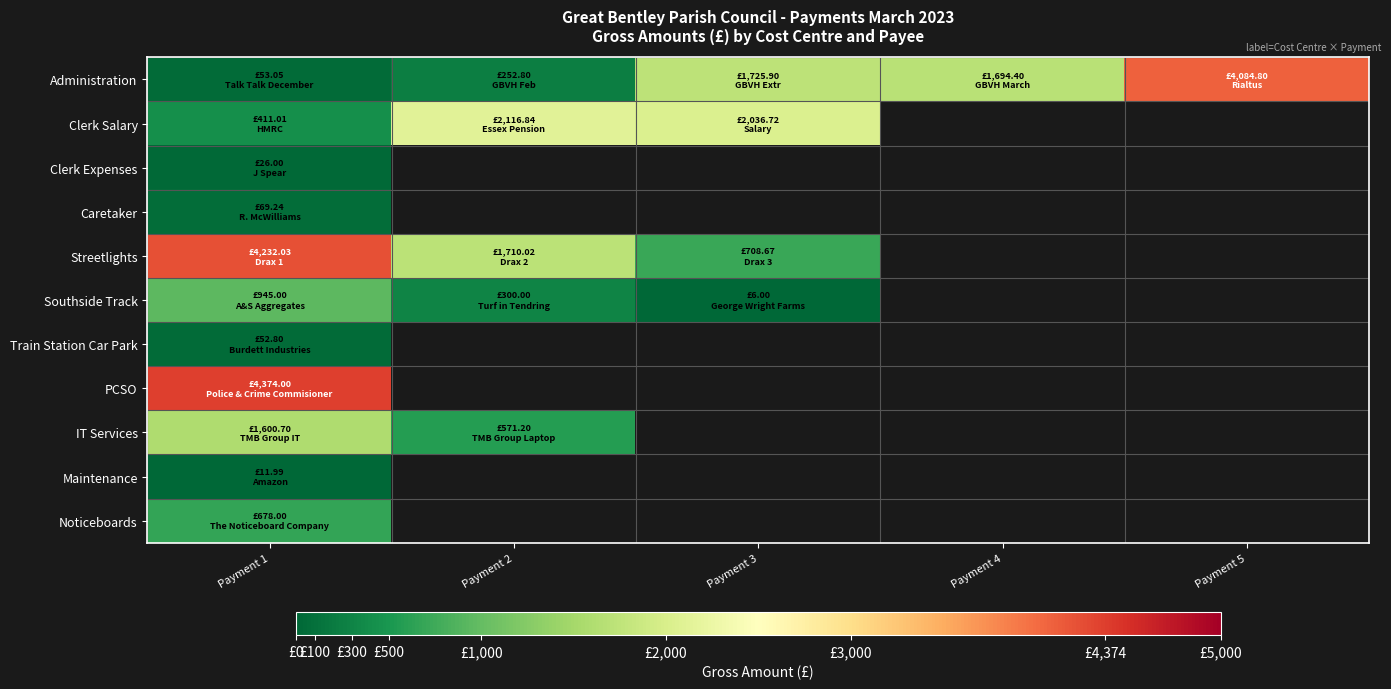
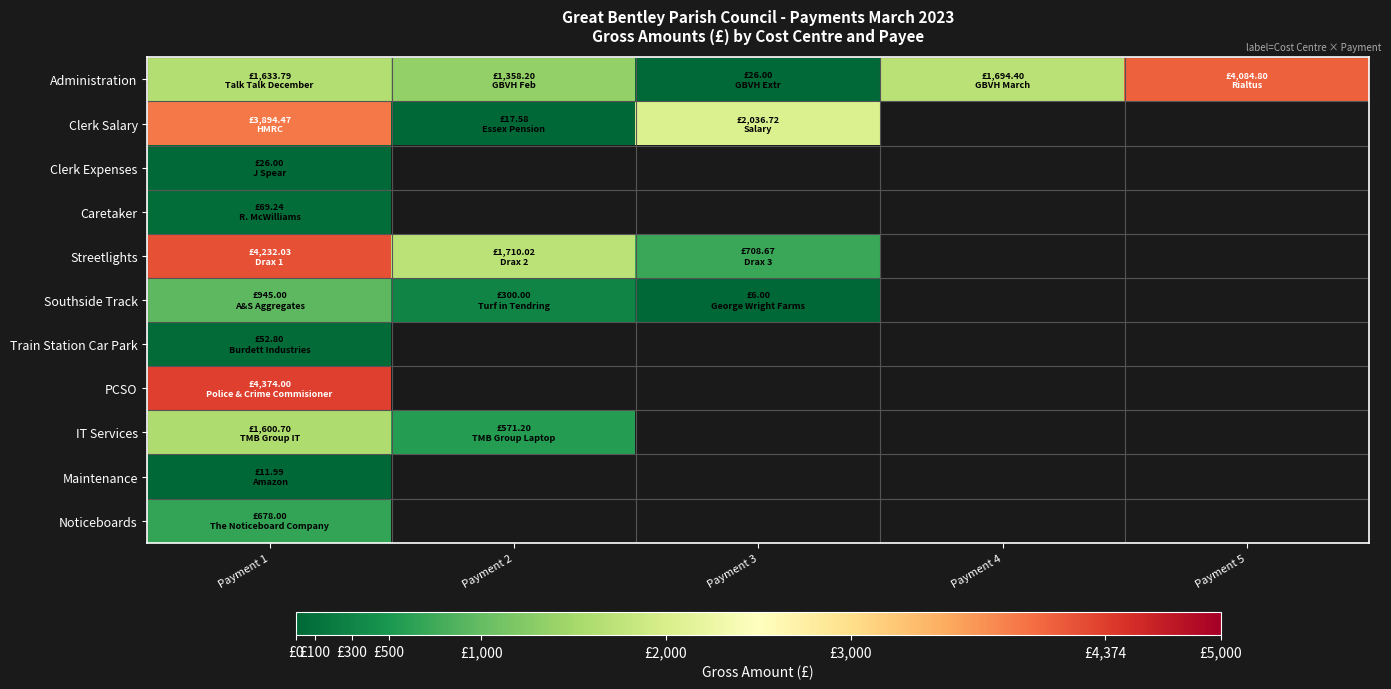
  {
    "Administration": {
-     "Payment 1": "£53.05",
-     "Payment 2": "£252.80",
-     "Payment 3": "£1,725.90",
+     "Payment 1": "£1,633.79",
+     "Payment 2": "£1,358.20",
+     "Payment 3": "£26.00",
      "Payment 4": "£1,694.40",
      "Payment 5": "£4,084.80"
    },
    "Clerk Salary": {
-     "Payment 1": "£411.01",
-     "Payment 2": "£2,116.84",
+     "Payment 1": "£3,894.47",
+     "Payment 2": "£17.58",
      "Payment 3": "£2,036.72"
    },
    "Clerk Expenses": {
      "Payment 1": "£26.00"
    },
    "Caretaker": {
      "Payment 1": "£69.24"
    },
    "Southside Track": {
      "Payment 1": "£945.00",
      "Payment 2": "£300.00",
      "Payment 3": "£6.00"
    },
    "Train Station Car Park": {
      "Payment 1": "£52.80"
    },
    "PCSO": {
      "Payment 1": "£4,374.00"
    },
    "IT Services": {
      "Payment 1": "£1,600.70",
      "Payment 2": "£571.20"
    },
    "Maintenance": {
      "Payment 1": "£11.99"
    },
    "Noticeboards": {
      "Payment 1": "£678.00"
    }
  }
